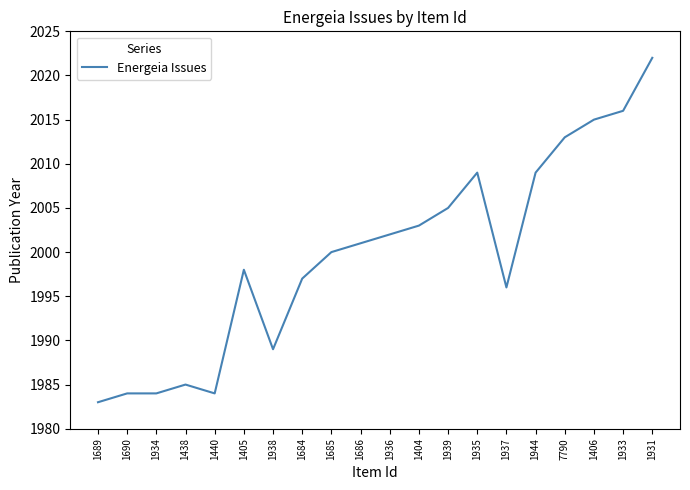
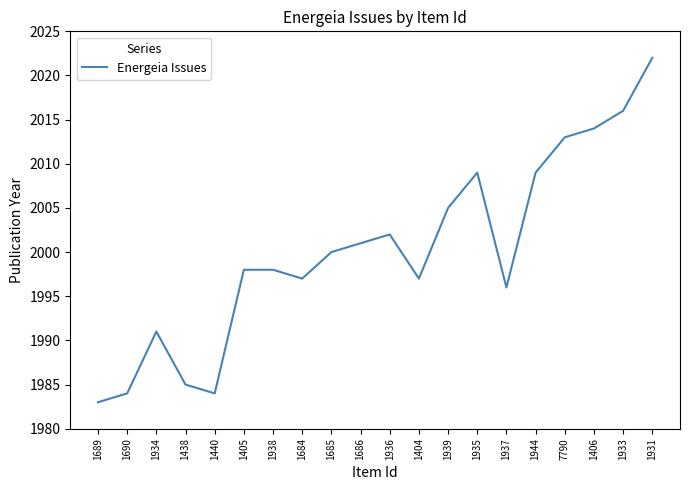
  {
    "1689": 1983,
    "1690": 1984,
-   "1934": 1984,
+   "1934": 1991,
    "1438": 1985,
    "1440": 1984,
    "1405": 1998,
-   "1938": 1989,
+   "1938": 1998,
    "1684": 1997,
    "1685": 2000,
    "1686": 2001,
    "1936": 2002,
-   "1404": 2003,
+   "1404": 1997,
    "1939": 2005,
    "1935": 2009,
    "1937": 1996,
    "1944": 2009,
    "7790": 2013,
-   "1406": 2015,
+   "1406": 2014,
    "1933": 2016,
    "1931": 2022
  }
